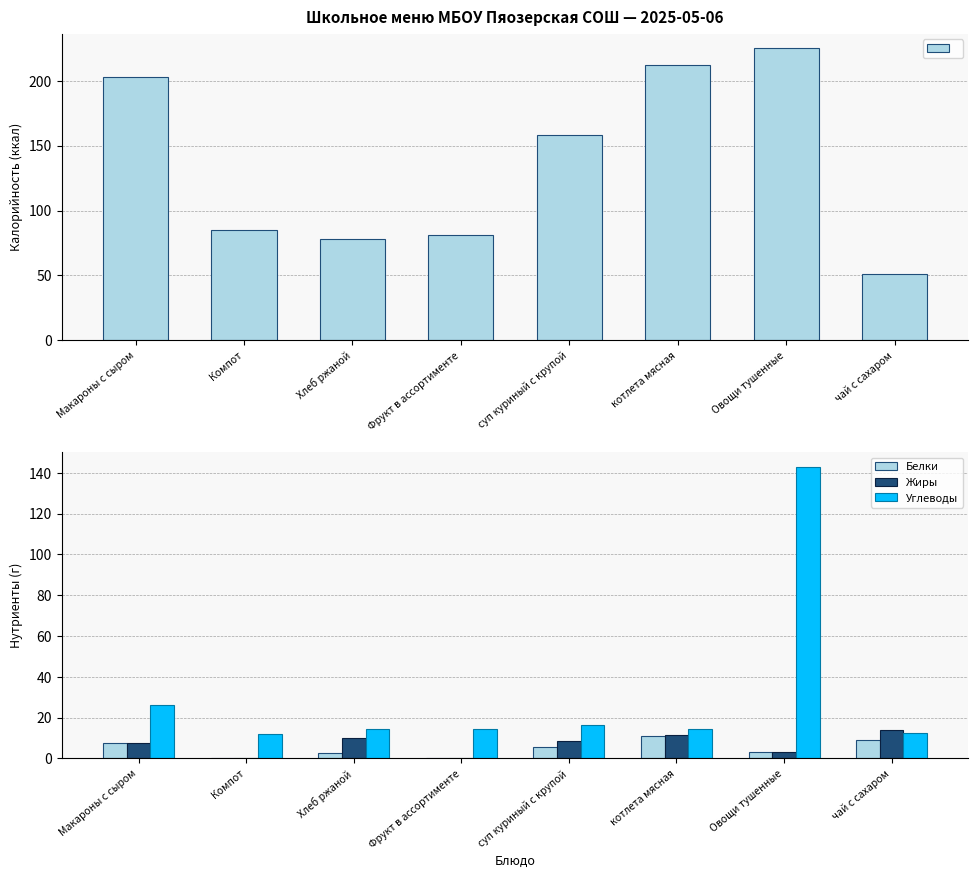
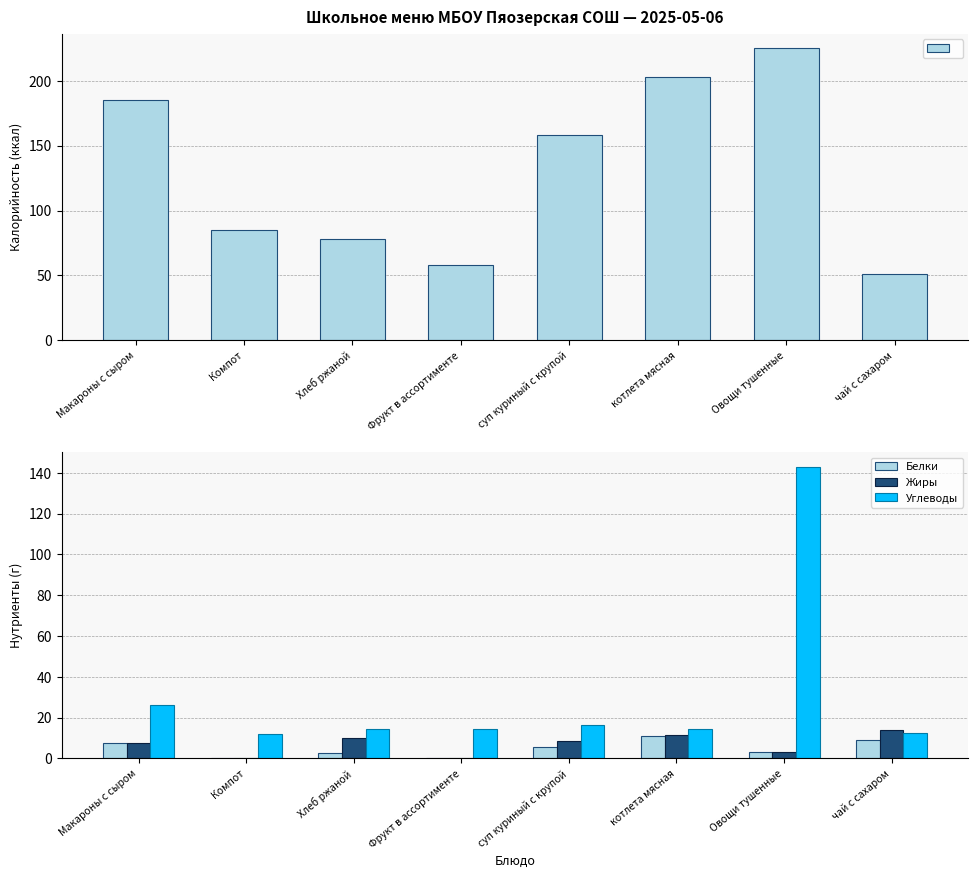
  {
    "Школьное меню МБОУ Пяозерская СОШ — 2025-05-06": {
-     "Макароны с сыром": 203,
+     "Макароны с сыром": 185,
      "Компот": 85,
      "Хлеб ржаной": 78,
-     "Фрукт в ассортименте": 81,
+     "Фрукт в ассортименте": 58,
      "суп куриный с крупой": 158,
-     "котлета мясная": 212,
+     "котлета мясная": 203,
      "Овощи тушенные": 225,
      "чай с сахаром": 51
    }
  }
